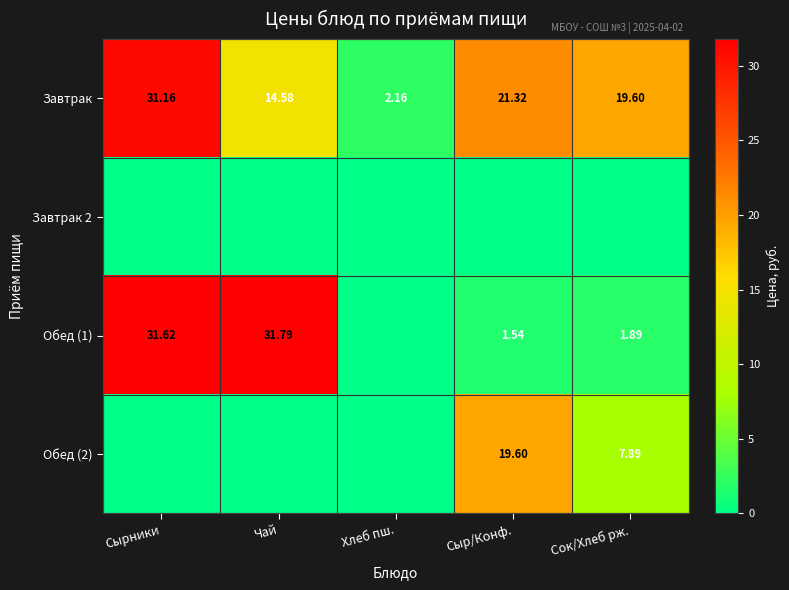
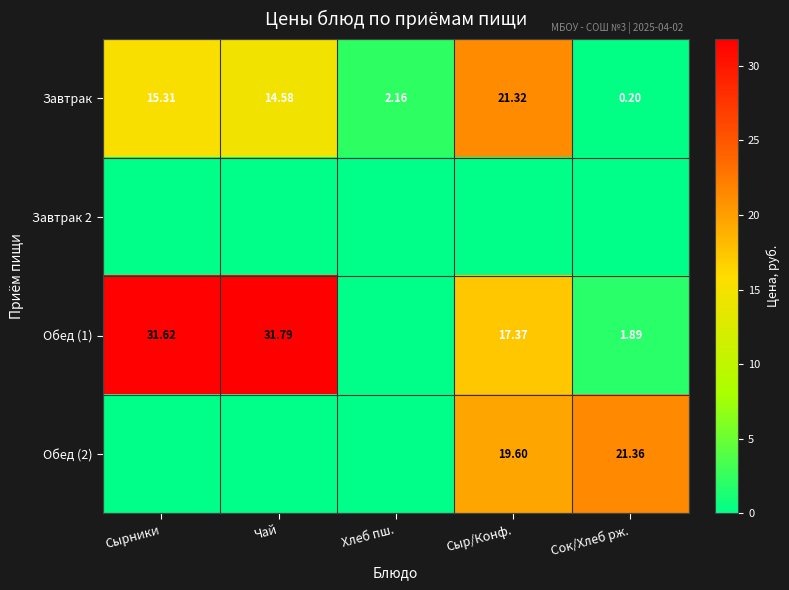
  {
    "Завтрак": {
-     "Сырники": 31.16,
+     "Сырники": 15.31,
      "Чай": 14.58,
      "Хлеб пш.": 2.16,
      "Сыр/Конф.": 21.32,
-     "Сок/Хлеб рж.": 19.60
+     "Сок/Хлеб рж.": 0.20
    },
    "Обед (1)": {
      "Сырники": 31.62,
      "Чай": 31.79,
-     "Сыр/Конф.": 1.54,
+     "Сыр/Конф.": 17.37,
      "Сок/Хлеб рж.": 1.89
    },
    "Обед (2)": {
      "Сыр/Конф.": 19.60,
-     "Сок/Хлеб рж.": 7.89
+     "Сок/Хлеб рж.": 21.36
    }
  }
